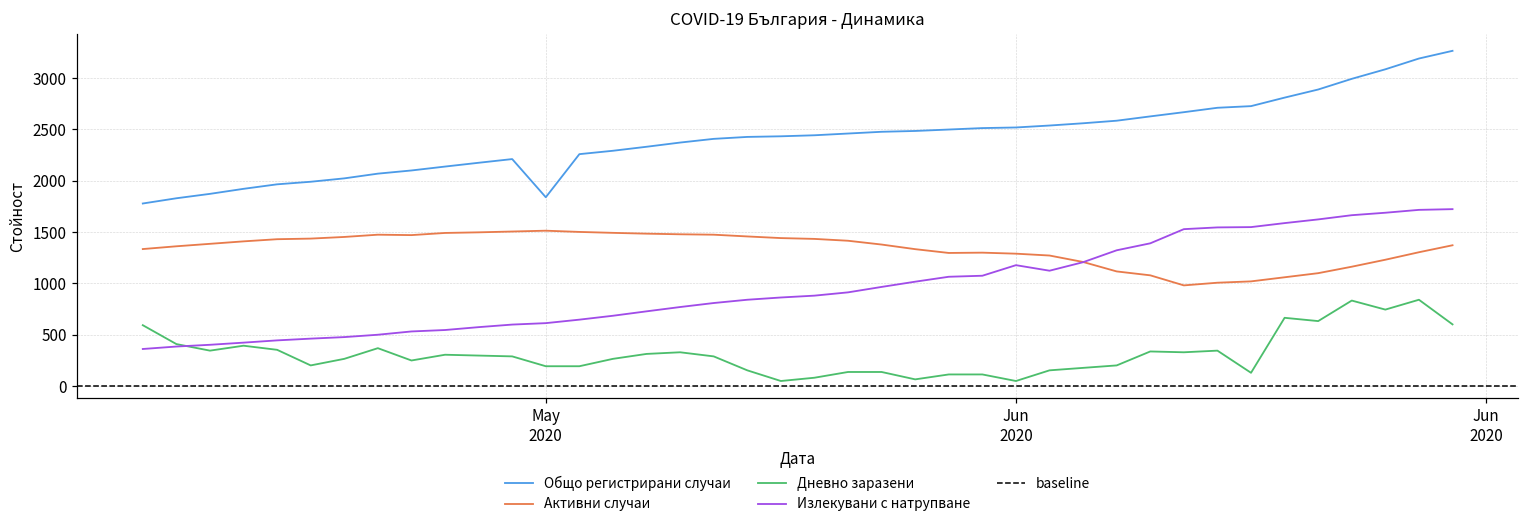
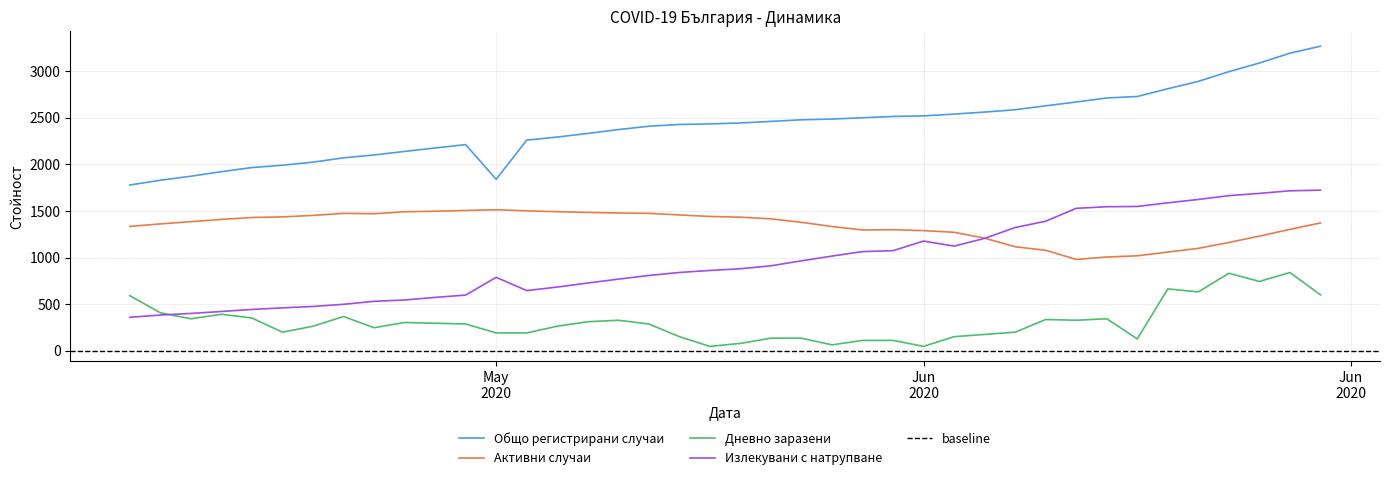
  {
    "Общо регистрирани случаи": {
      "May 2020": 1800,
      "Jun 2020": 2500
    },
    "Активни случаи": {
      "May 2020": 1500,
      "Jun 2020": 1300
    },
    "Дневно заразени": {
      "May 2020": 200,
      "Jun 2020": 0
    },
    "Излекувани с натрупване": {
-     "May 2020": 600,
+     "May 2020": 800,
      "Jun 2020": 1200
    }
  }
